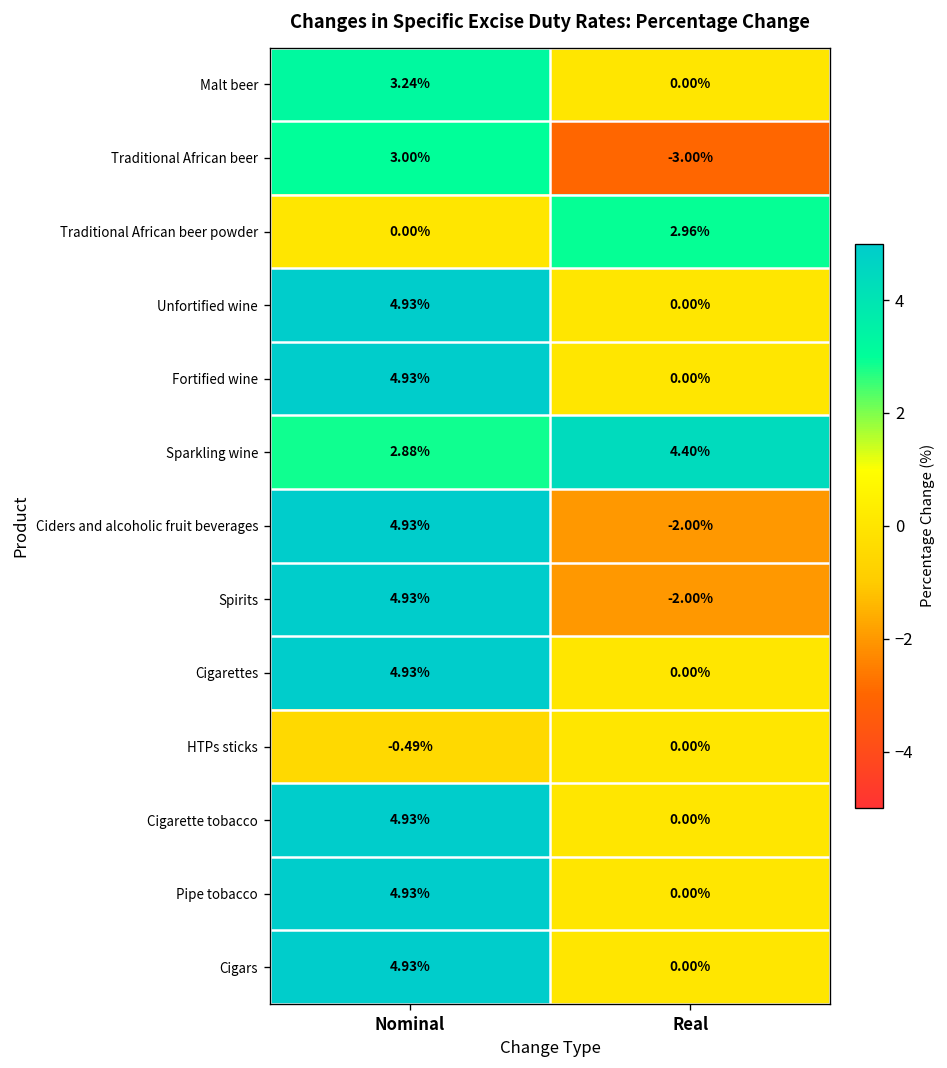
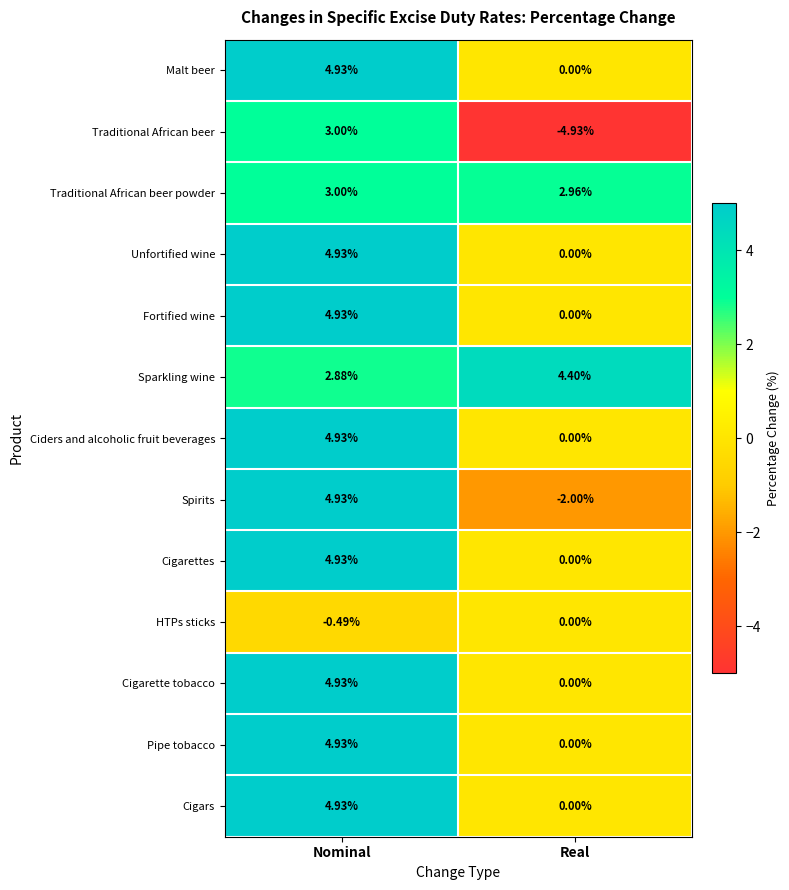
  {
    "Malt beer": {
-     "Nominal": "3.24%",
+     "Nominal": "4.93%",
      "Real": "0.00%"
    },
    "Traditional African beer": {
      "Nominal": "3.00%",
-     "Real": "-3.00%"
+     "Real": "-4.93%"
    },
    "Traditional African beer powder": {
-     "Nominal": "0.00%",
+     "Nominal": "3.00%",
      "Real": "2.96%"
    },
    "Unfortified wine": {
      "Nominal": "4.93%",
      "Real": "0.00%"
    },
    "Fortified wine": {
      "Nominal": "4.93%",
      "Real": "0.00%"
    },
    "Sparkling wine": {
      "Nominal": "2.88%",
      "Real": "4.40%"
    },
    "Ciders and alcoholic fruit beverages": {
      "Nominal": "4.93%",
-     "Real": "-2.00%"
+     "Real": "0.00%"
    },
    "Spirits": {
      "Nominal": "4.93%",
      "Real": "-2.00%"
    },
    "Cigarettes": {
      "Nominal": "4.93%",
      "Real": "0.00%"
    },
    "HTPs sticks": {
      "Nominal": "-0.49%",
      "Real": "0.00%"
    },
    "Cigarette tobacco": {
      "Nominal": "4.93%",
      "Real": "0.00%"
    },
    "Pipe tobacco": {
      "Nominal": "4.93%",
      "Real": "0.00%"
    },
    "Cigars": {
      "Nominal": "4.93%",
      "Real": "0.00%"
    }
  }
